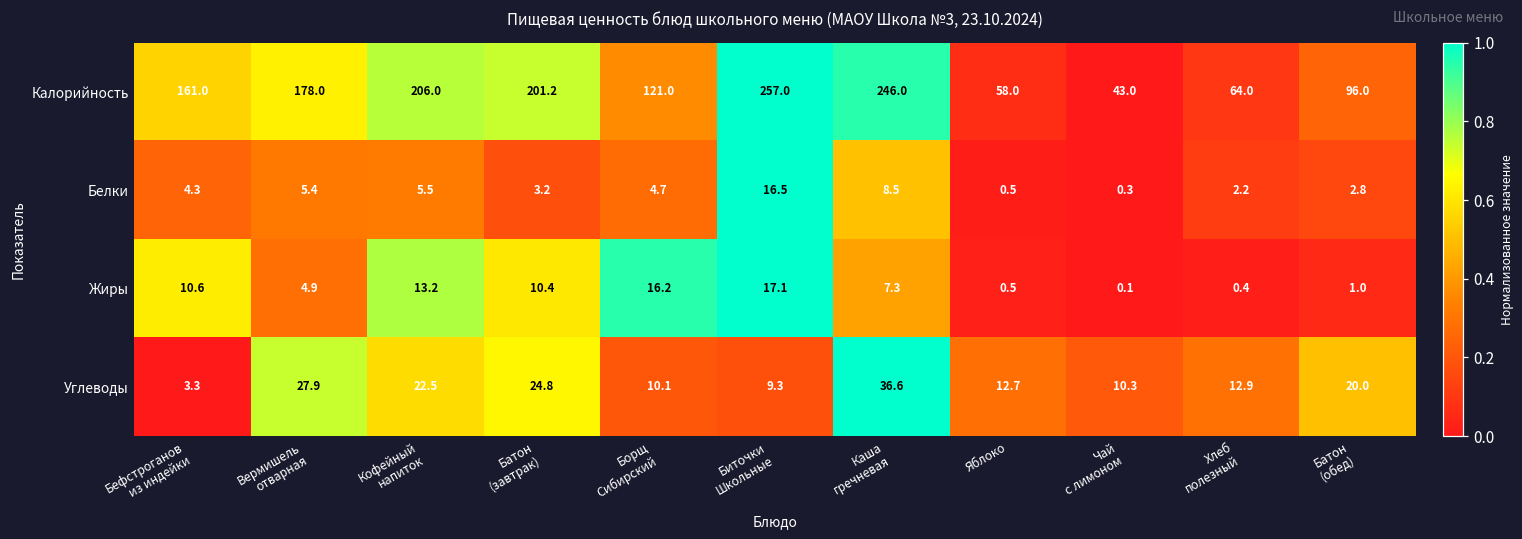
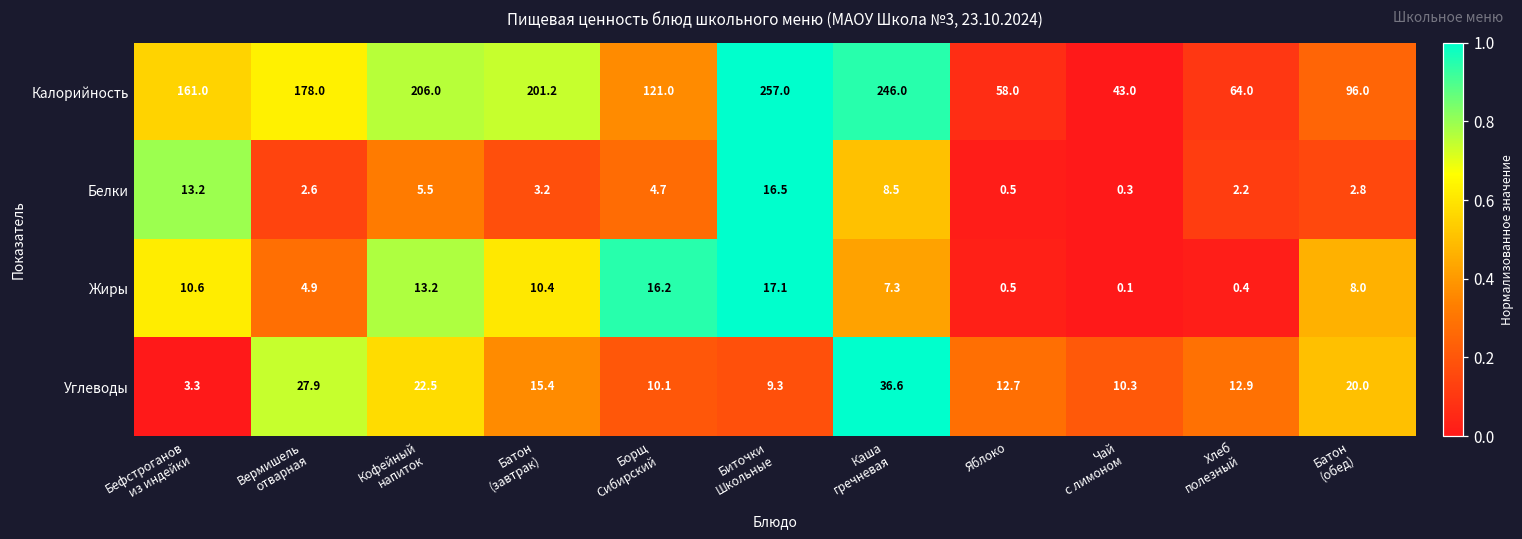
  {
    "Калорийность": {
      "Бефстроганов из индейки": 161.0,
      "Вермишель отварная": 178.0,
      "Кофейный напиток": 206.0,
      "Батон (завтрак)": 201.2,
      "Борщ Сибирский": 121.0,
      "Биточки Школьные": 257.0,
      "Каша гречневая": 246.0,
      "Яблоко": 58.0,
      "Чай с лимоном": 43.0,
      "Хлеб полезный": 64.0,
      "Батон (обед)": 96.0
    },
    "Белки": {
-     "Бефстроганов из индейки": 4.3,
-     "Вермишель отварная": 5.4,
+     "Бефстроганов из индейки": 13.2,
+     "Вермишель отварная": 2.6,
      "Кофейный напиток": 5.5,
      "Батон (завтрак)": 3.2,
      "Борщ Сибирский": 4.7,
      "Биточки Школьные": 16.5,
      "Каша гречневая": 8.5,
      "Яблоко": 0.5,
      "Чай с лимоном": 0.3,
      "Хлеб полезный": 2.2,
      "Батон (обед)": 2.8
    },
    "Жиры": {
      "Бефстроганов из индейки": 10.6,
      "Вермишель отварная": 4.9,
      "Кофейный напиток": 13.2,
      "Батон (завтрак)": 10.4,
      "Борщ Сибирский": 16.2,
      "Биточки Школьные": 17.1,
      "Каша гречневая": 7.3,
      "Яблоко": 0.5,
      "Чай с лимоном": 0.1,
      "Хлеб полезный": 0.4,
-     "Батон (обед)": 1.0
+     "Батон (обед)": 8.0
    },
    "Углеводы": {
      "Бефстроганов из индейки": 3.3,
      "Вермишель отварная": 27.9,
      "Кофейный напиток": 22.5,
-     "Батон (завтрак)": 24.8,
+     "Батон (завтрак)": 15.4,
      "Борщ Сибирский": 10.1,
      "Биточки Школьные": 9.3,
      "Каша гречневая": 36.6,
      "Яблоко": 12.7,
      "Чай с лимоном": 10.3,
      "Хлеб полезный": 12.9,
      "Батон (обед)": 20.0
    }
  }
